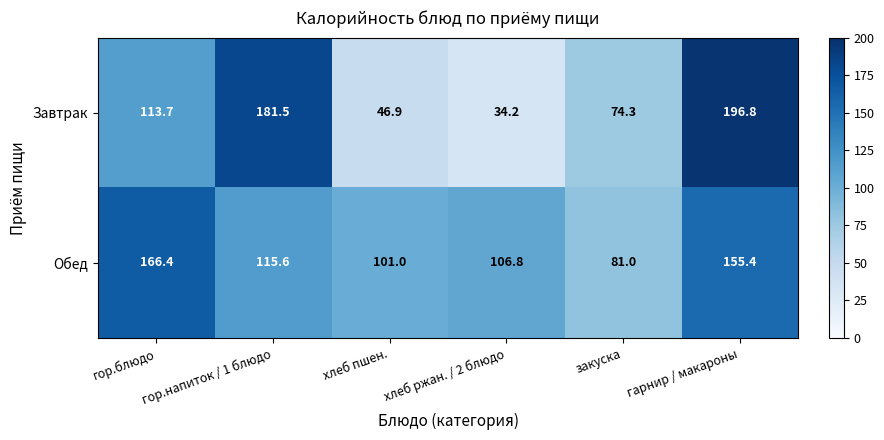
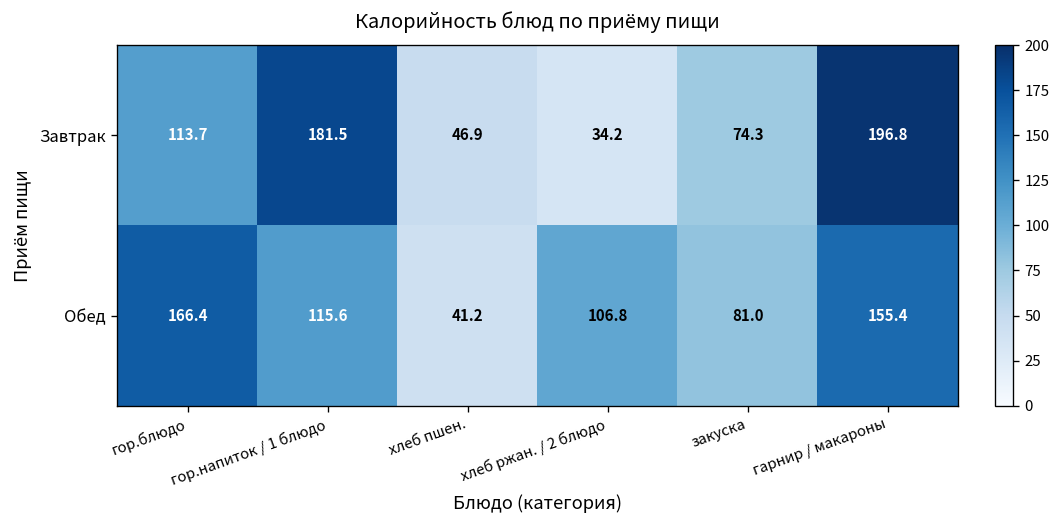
  {
    "Завтрак": {
      "гор.блюдо": 113.7,
      "гор.напиток / 1 блюдо": 181.5,
      "хлеб пшен.": 46.9,
      "хлеб ржан. / 2 блюдо": 34.2,
      "закуска": 74.3,
      "гарнир / макароны": 196.8
    },
    "Обед": {
      "гор.блюдо": 166.4,
      "гор.напиток / 1 блюдо": 115.6,
-     "хлеб пшен.": 101.0,
+     "хлеб пшен.": 41.2,
      "хлеб ржан. / 2 блюдо": 106.8,
      "закуска": 81.0,
      "гарнир / макароны": 155.4
    }
  }
